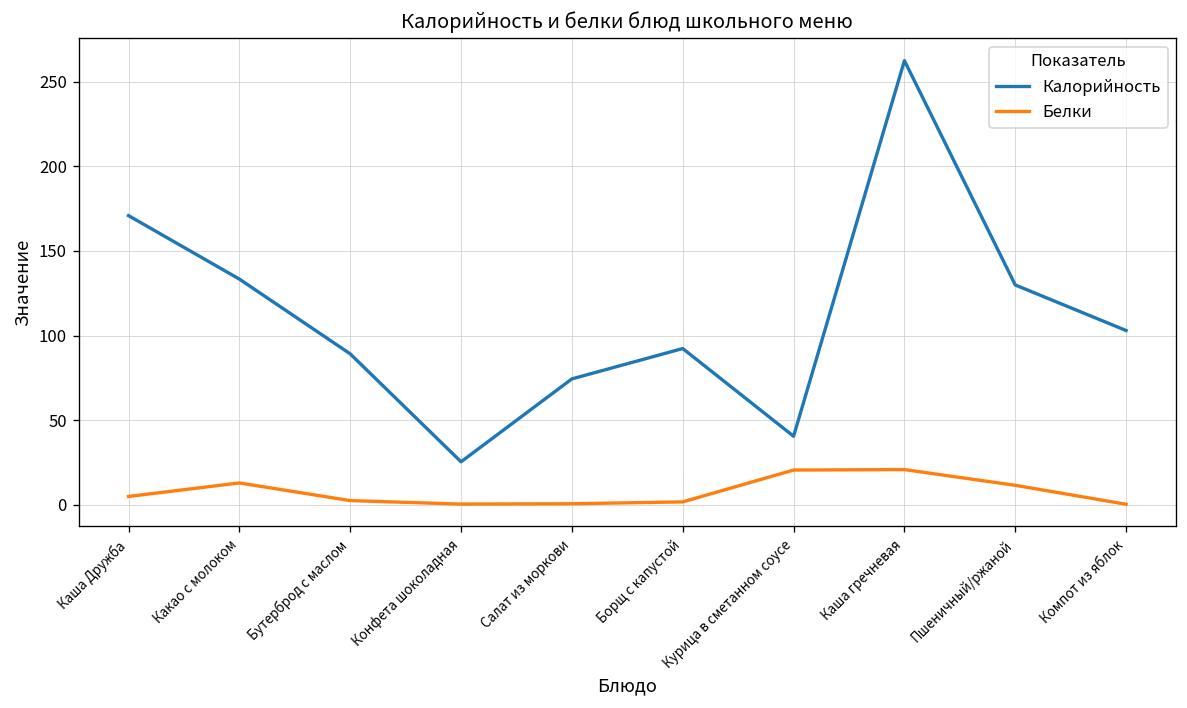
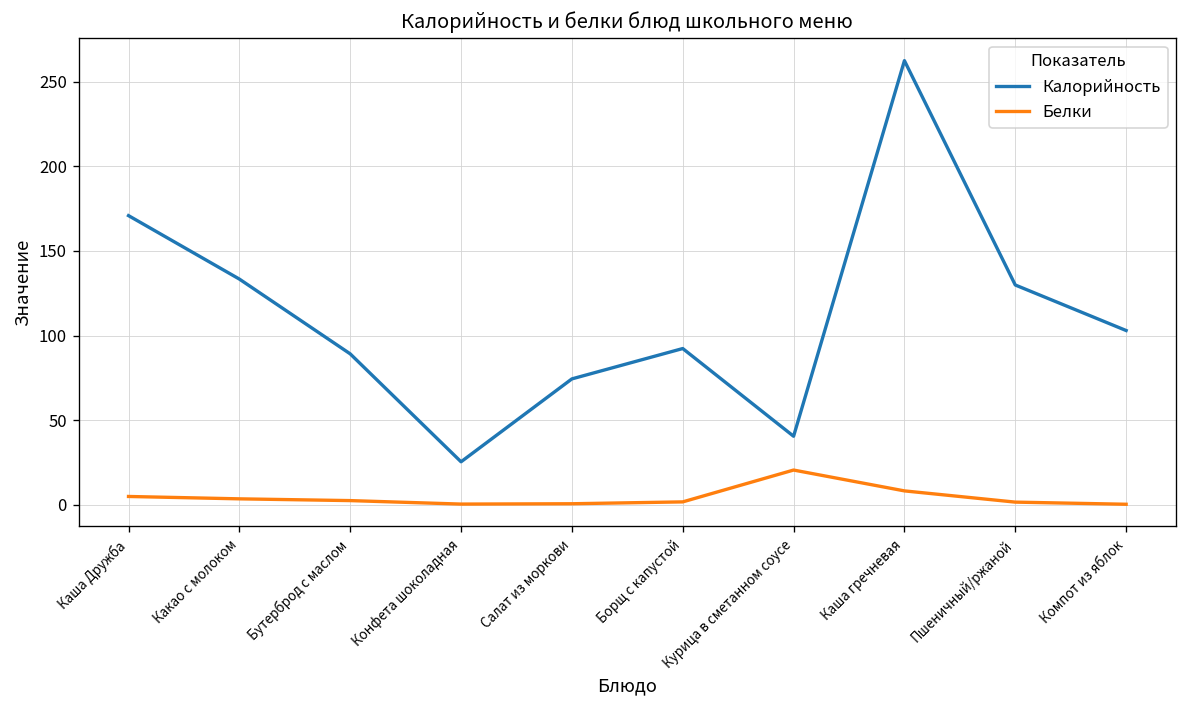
  {
    "Калорийность": {
      "Каша Дружба": 171,
      "Какао с молоком": 133,
      "Бутерброд с маслом": 89,
      "Конфета шоколадная": 25,
      "Салат из моркови": 74,
      "Борщ с капустой": 92,
      "Курица в сметанном соусе": 41,
      "Каша гречневая": 263,
      "Пшеничный/ржаной": 130,
      "Компот из яблок": 103
    },
    "Белки": {
      "Каша Дружба": 5,
-     "Какао с молоком": 13,
+     "Какао с молоком": 4,
      "Бутерброд с маслом": 2,
      "Конфета шоколадная": 0,
      "Салат из моркови": 1,
      "Борщ с капустой": 2,
      "Курица в сметанном соусе": 21,
-     "Каша гречневая": 21,
-     "Пшеничный/ржаной": 12,
+     "Каша гречневая": 8,
+     "Пшеничный/ржаной": 2,
      "Компот из яблок": 0
    }
  }
